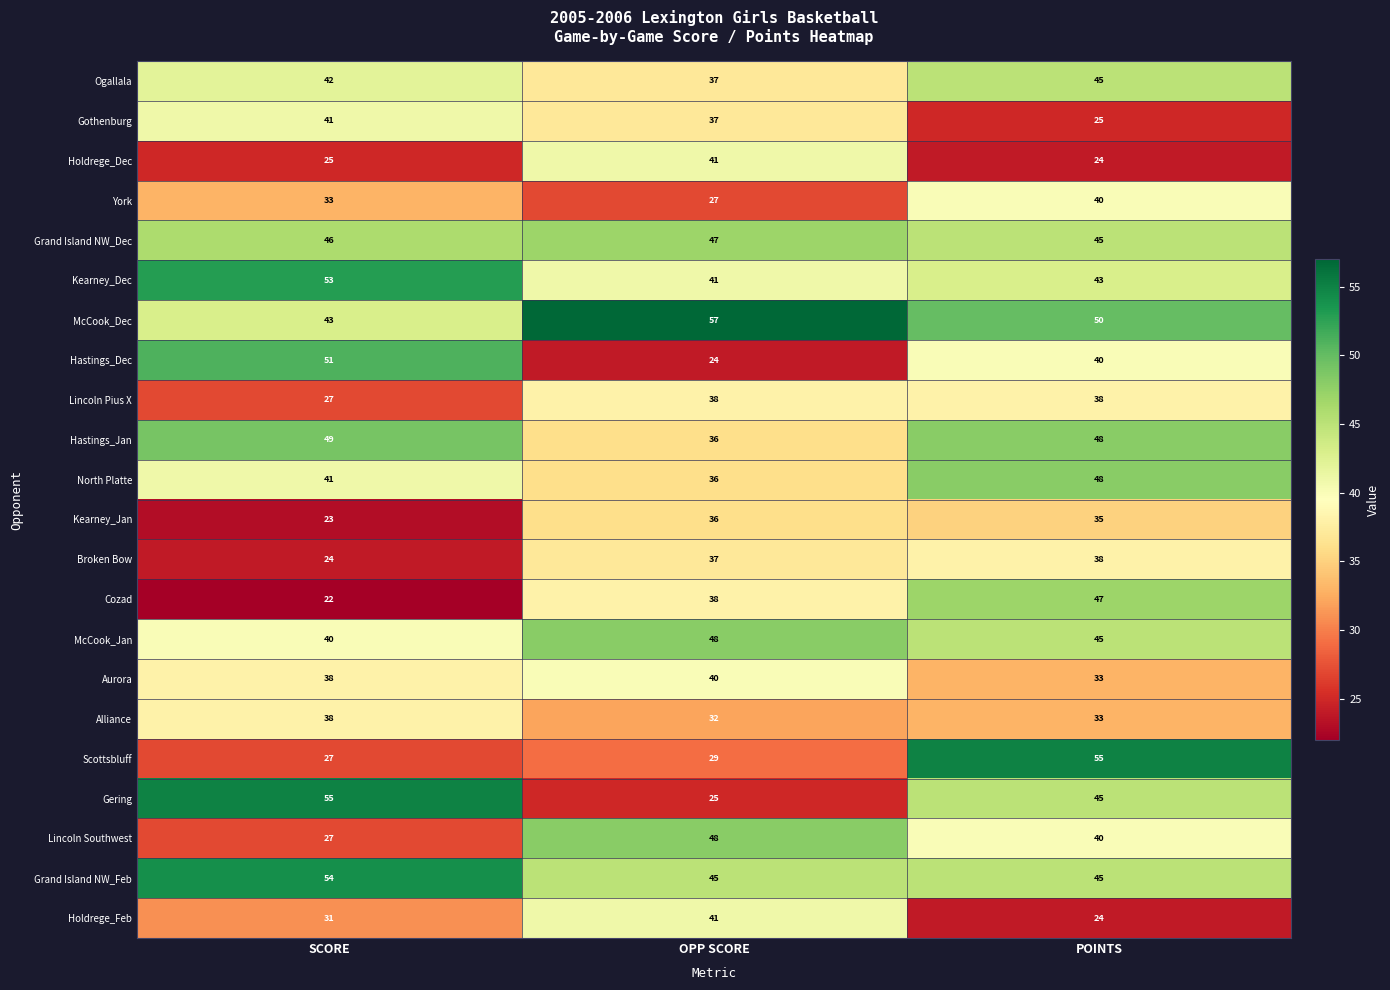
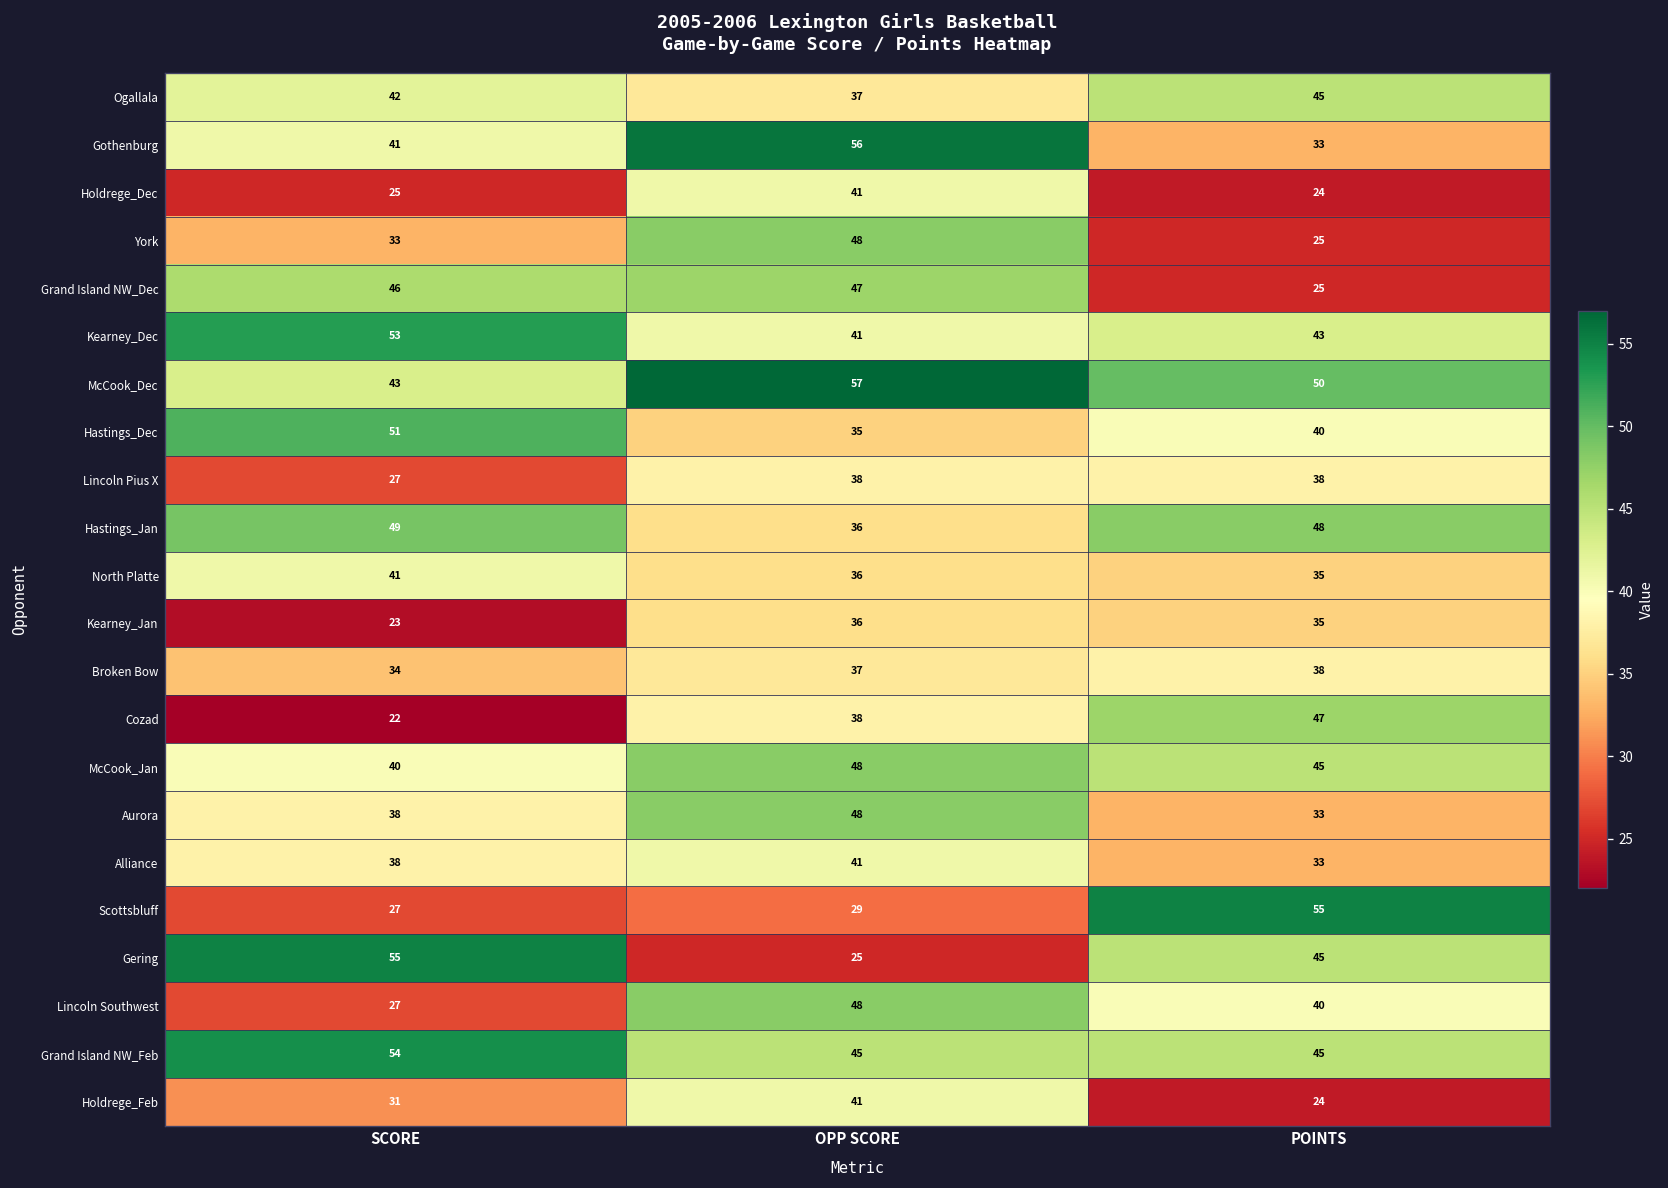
  {
    "Ogallala": {
      "SCORE": 42,
      "OPP SCORE": 37,
      "POINTS": 45
    },
    "Gothenburg": {
      "SCORE": 41,
-     "OPP SCORE": 37,
-     "POINTS": 25
+     "OPP SCORE": 56,
+     "POINTS": 33
    },
    "Holdrege_Dec": {
      "SCORE": 25,
      "OPP SCORE": 41,
      "POINTS": 24
    },
    "York": {
      "SCORE": 33,
-     "OPP SCORE": 27,
-     "POINTS": 40
+     "OPP SCORE": 48,
+     "POINTS": 25
    },
    "Grand Island NW_Dec": {
      "SCORE": 46,
      "OPP SCORE": 47,
-     "POINTS": 45
+     "POINTS": 25
    },
    "Kearney_Dec": {
      "SCORE": 53,
      "OPP SCORE": 41,
      "POINTS": 43
    },
    "McCook_Dec": {
      "SCORE": 43,
      "OPP SCORE": 57,
      "POINTS": 50
    },
    "Hastings_Dec": {
      "SCORE": 51,
-     "OPP SCORE": 24,
+     "OPP SCORE": 35,
      "POINTS": 40
    },
    "Lincoln Pius X": {
      "SCORE": 27,
      "OPP SCORE": 38,
      "POINTS": 38
    },
    "Hastings_Jan": {
      "SCORE": 49,
      "OPP SCORE": 36,
      "POINTS": 48
    },
    "North Platte": {
      "SCORE": 41,
      "OPP SCORE": 36,
-     "POINTS": 48
+     "POINTS": 35
    },
    "Kearney_Jan": {
      "SCORE": 23,
      "OPP SCORE": 36,
      "POINTS": 35
    },
    "Broken Bow": {
-     "SCORE": 24,
+     "SCORE": 34,
      "OPP SCORE": 37,
      "POINTS": 38
    },
    "Cozad": {
      "SCORE": 22,
      "OPP SCORE": 38,
      "POINTS": 47
    },
    "McCook_Jan": {
      "SCORE": 40,
      "OPP SCORE": 48,
      "POINTS": 45
    },
    "Aurora": {
      "SCORE": 38,
-     "OPP SCORE": 40,
+     "OPP SCORE": 48,
      "POINTS": 33
    },
    "Alliance": {
      "SCORE": 38,
-     "OPP SCORE": 32,
+     "OPP SCORE": 41,
      "POINTS": 33
    },
    "Scottsbluff": {
      "SCORE": 27,
      "OPP SCORE": 29,
      "POINTS": 55
    },
    "Gering": {
      "SCORE": 55,
      "OPP SCORE": 25,
      "POINTS": 45
    },
    "Lincoln Southwest": {
      "SCORE": 27,
      "OPP SCORE": 48,
      "POINTS": 40
    },
    "Grand Island NW_Feb": {
      "SCORE": 54,
      "OPP SCORE": 45,
      "POINTS": 45
    },
    "Holdrege_Feb": {
      "SCORE": 31,
      "OPP SCORE": 41,
      "POINTS": 24
    }
  }
